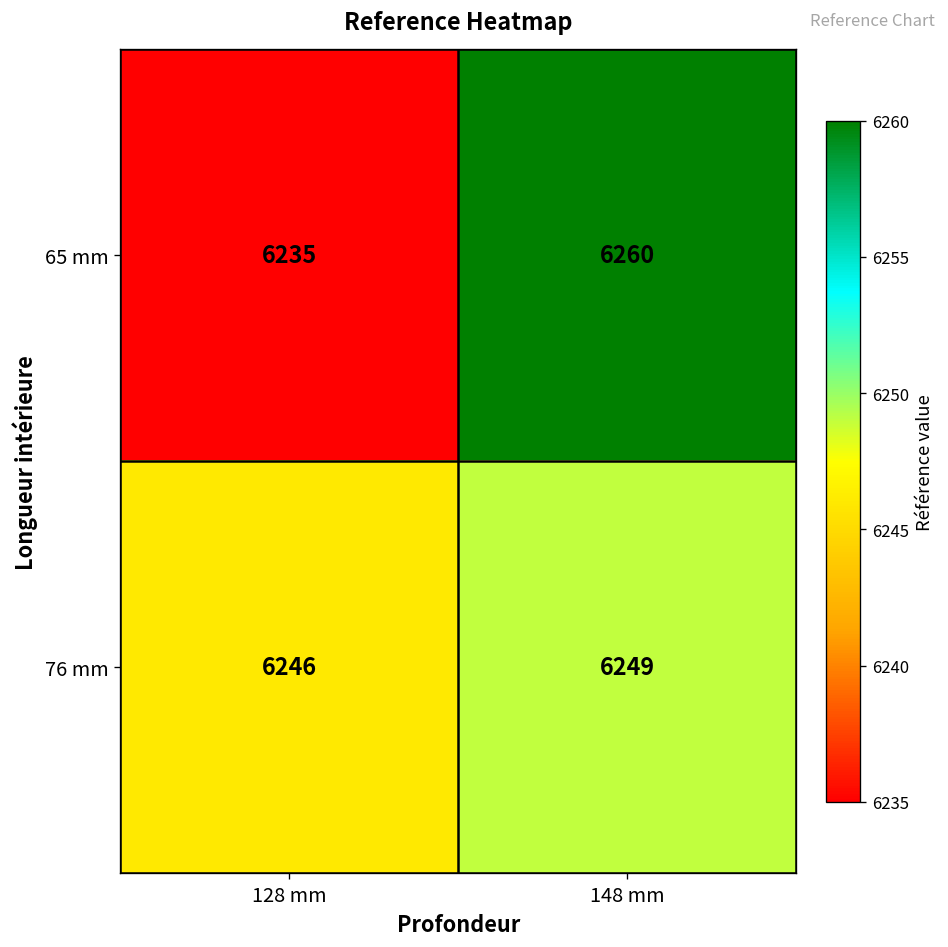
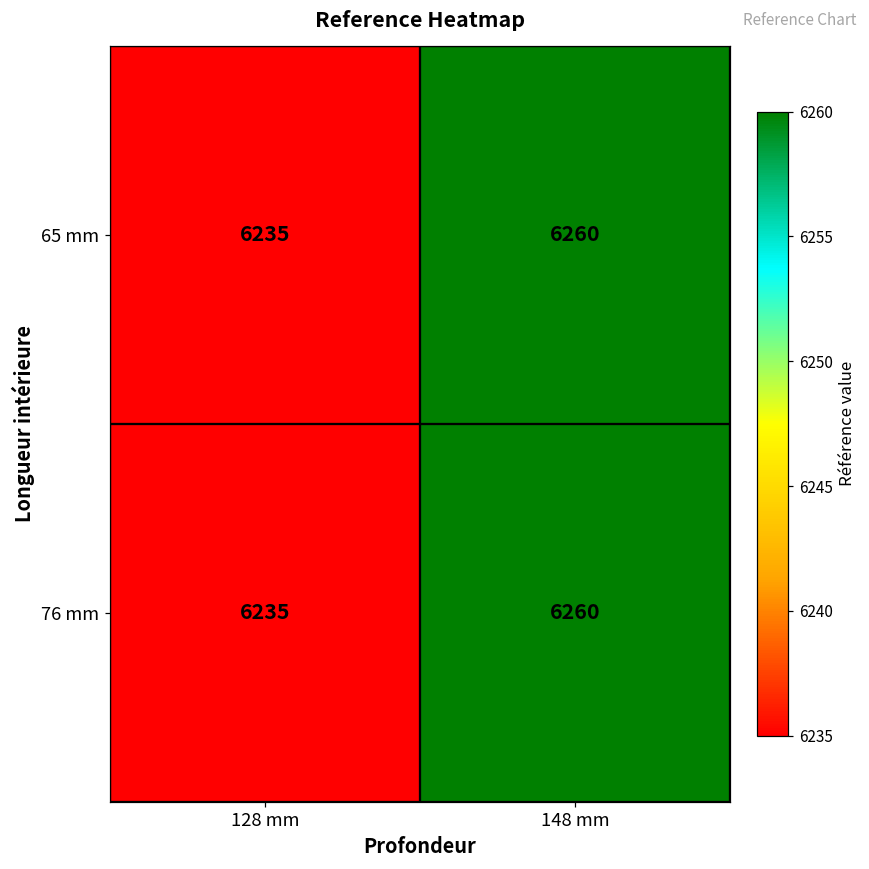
  {
    "65 mm": {
      "128 mm": 6235,
      "148 mm": 6260
    },
    "76 mm": {
-     "128 mm": 6246,
-     "148 mm": 6249
+     "128 mm": 6235,
+     "148 mm": 6260
    }
  }
